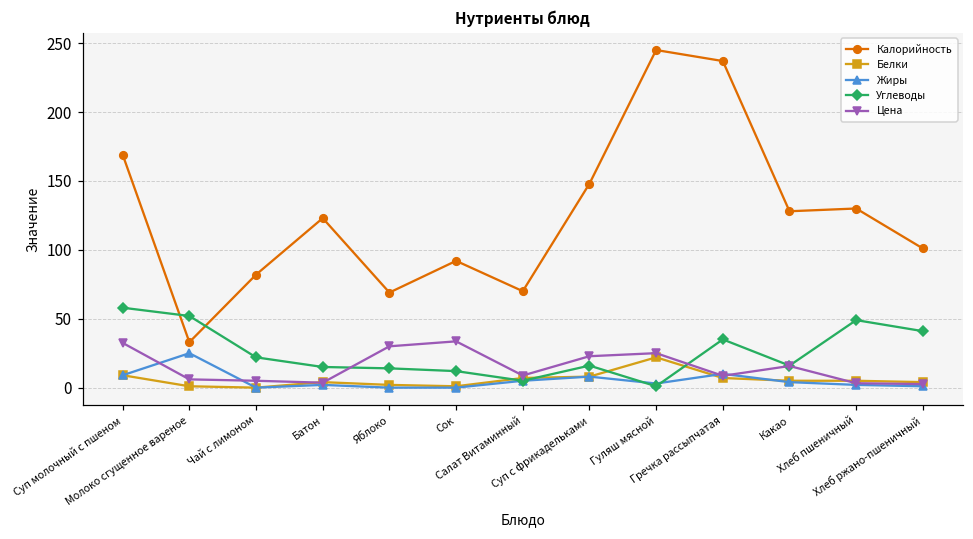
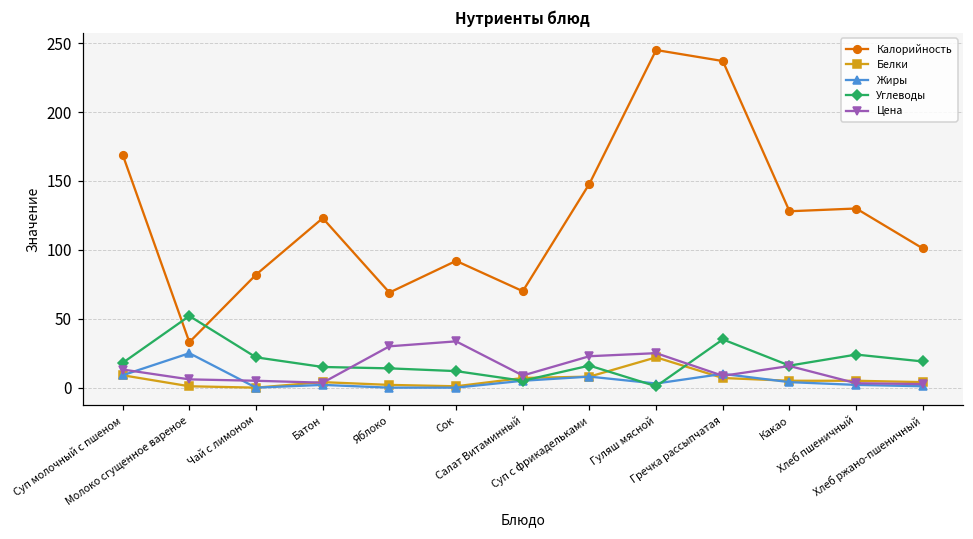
  {
    "Жиры": {
      "Молоко сгущенное вареное": 25,
      "Гуляш мясной": 3
    },
    "Углеводы": {
-     "Суп молочный с пшеном": 58,
+     "Суп молочный с пшеном": 18,
      "Молоко сгущенное вареное": 52,
      "Чай с лимоном": 22,
      "Батон": 15,
      "Яблоко": 14,
      "Сок": 12,
      "Суп с фрикадельками": 16,
      "Гуляш мясной": 1,
      "Гречка рассыпчатая": 35,
-     "Хлеб пшеничный": 49,
-     "Хлеб ржано-пшеничный": 41
+     "Хлеб пшеничный": 24,
+     "Хлеб ржано-пшеничный": 19
    },
    "Цена": {
-     "Суп молочный с пшеном": 32,
+     "Суп молочный с пшеном": 13,
      "Молоко сгущенное вареное": 6,
      "Чай с лимоном": 5,
      "Яблоко": 30,
      "Сок": 34,
      "Суп с фрикадельками": 23,
      "Гуляш мясной": 25
    }
  }
